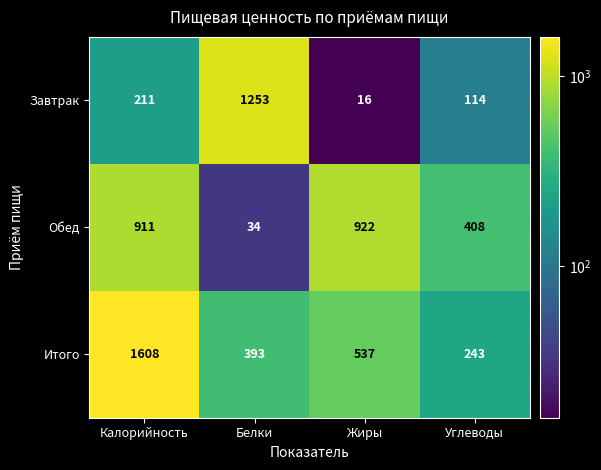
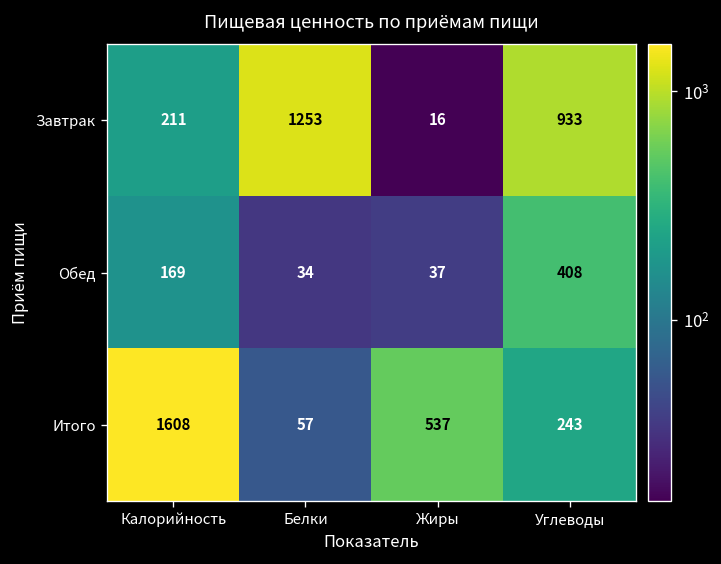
  {
    "Завтрак": {
      "Калорийность": 211,
      "Белки": 1253,
      "Жиры": 16,
-     "Углеводы": 114
+     "Углеводы": 933
    },
    "Обед": {
-     "Калорийность": 911,
+     "Калорийность": 169,
      "Белки": 34,
-     "Жиры": 922,
+     "Жиры": 37,
      "Углеводы": 408
    },
    "Итого": {
      "Калорийность": 1608,
-     "Белки": 393,
+     "Белки": 57,
      "Жиры": 537,
      "Углеводы": 243
    }
  }
